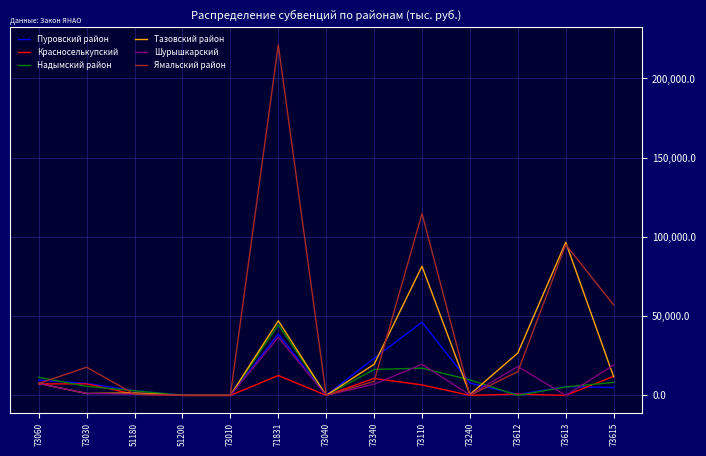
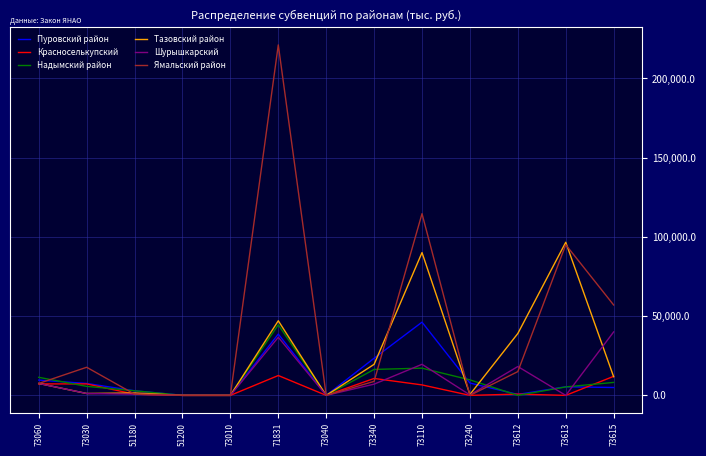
  {
    "Пуровский район": {
      "73060": "10,000",
      "71831": "39,000",
      "73340": "23,000",
      "73110": "46,000",
      "73240": "8,000",
      "73615": "5,000"
    },
    "Красноселькупский": {
      "71831": "13,000",
      "73340": "11,000",
      "73110": "7,000"
    },
    "Надымский район": {
      "73060": "11,000",
      "71831": "45,000",
      "73340": "16,000",
      "73110": "17,000",
      "73240": "10,000",
      "73615": "8,000"
    },
    "Тазовский район": {
      "71831": "47,000",
      "73340": "20,000",
-     "73110": "81,000",
-     "73612": "27,000"
+     "73110": "90,000",
+     "73612": "39,000"
    },
    "Шурышкарский": {
      "71831": "37,000",
      "73340": "7,000",
      "73110": "20,000",
      "73612": "18,000",
-     "73615": "19,000"
+     "73615": "40,000"
    },
    "Ямальский район": {
      "73030": "18,000",
      "71831": "221,000",
      "73340": "9,000",
      "73110": "115,000",
      "73612": "15,000",
      "73615": "57,000"
    }
  }
